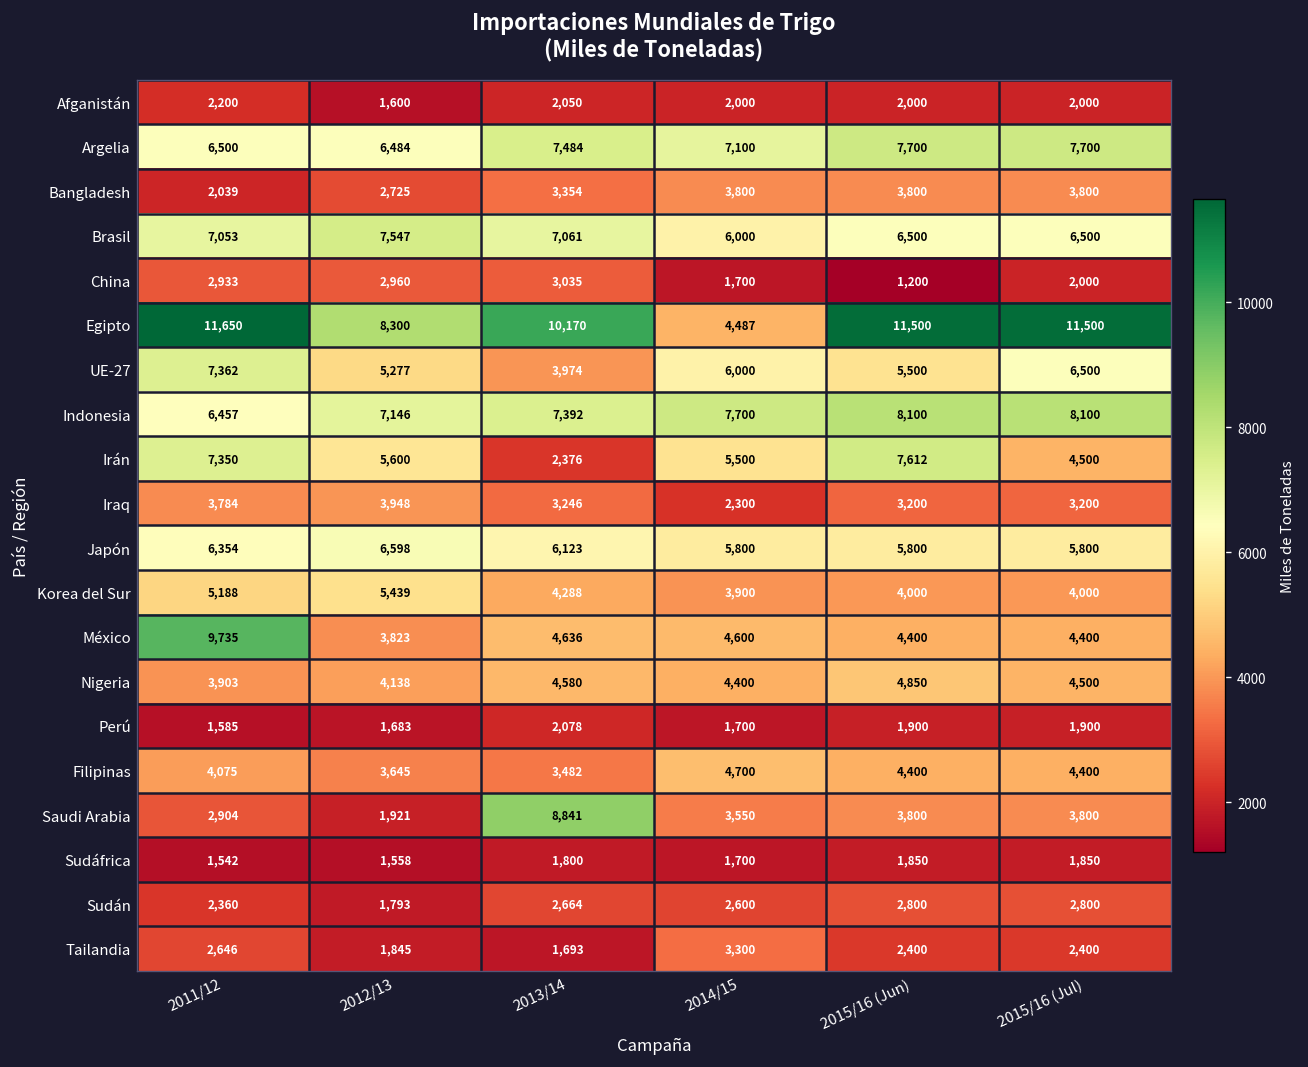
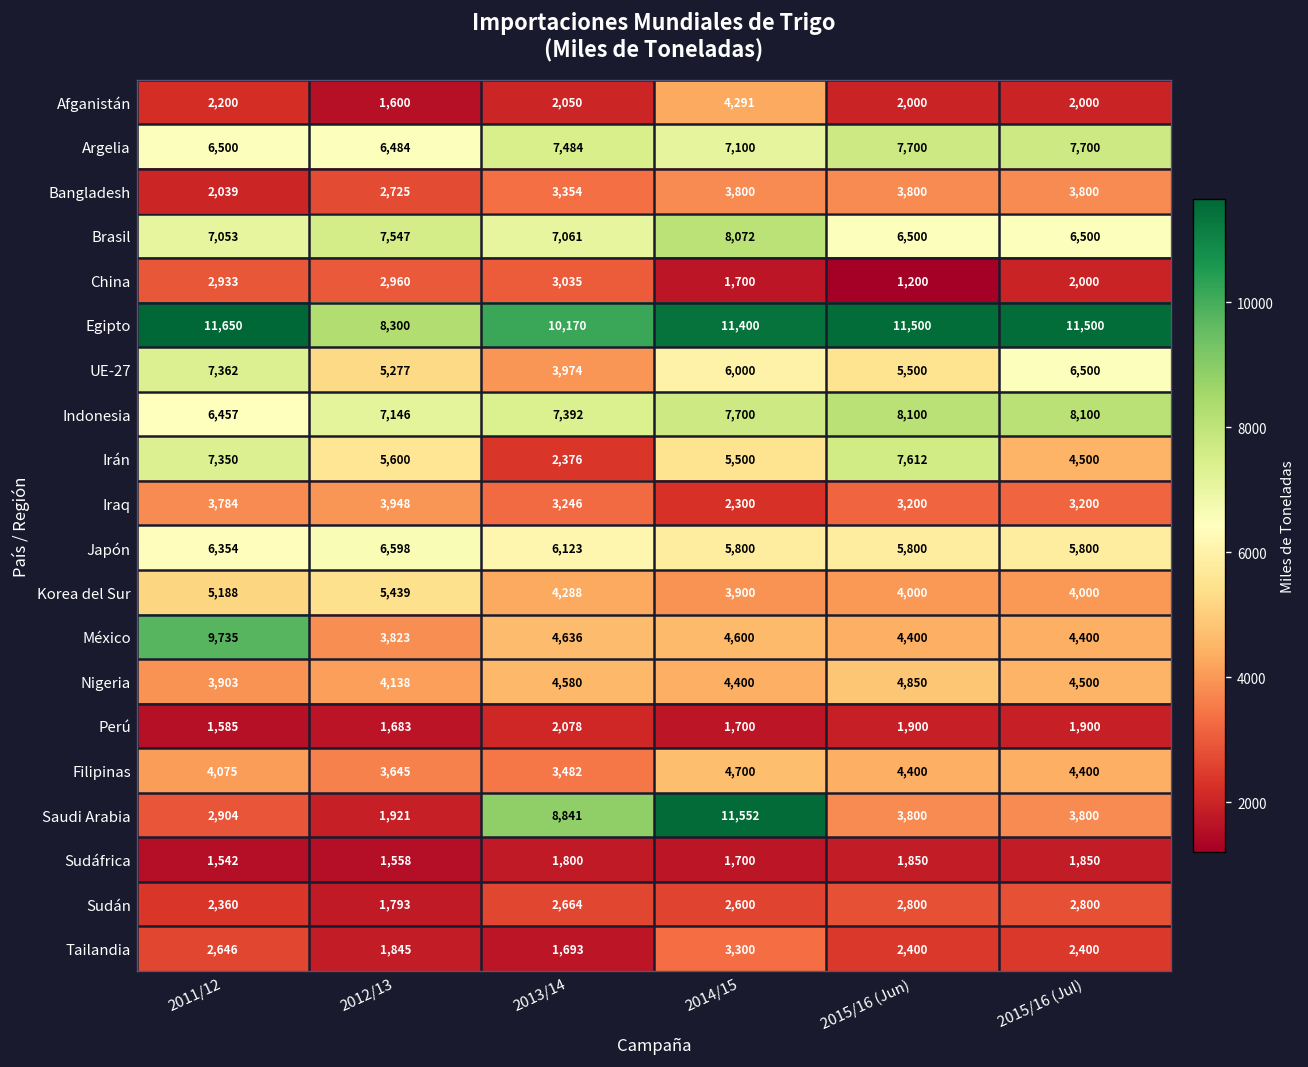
  {
    "Afganistán": {
      "2011/12": "2,200",
      "2012/13": "1,600",
      "2013/14": "2,050",
-     "2014/15": "2,000",
+     "2014/15": "4,291",
      "2015/16 (Jun)": "2,000",
      "2015/16 (Jul)": "2,000"
    },
    "Argelia": {
      "2011/12": "6,500",
      "2012/13": "6,484",
      "2013/14": "7,484",
      "2014/15": "7,100",
      "2015/16 (Jun)": "7,700",
      "2015/16 (Jul)": "7,700"
    },
    "Bangladesh": {
      "2011/12": "2,039",
      "2012/13": "2,725",
      "2013/14": "3,354",
      "2014/15": "3,800",
      "2015/16 (Jun)": "3,800",
      "2015/16 (Jul)": "3,800"
    },
    "Brasil": {
      "2011/12": "7,053",
      "2012/13": "7,547",
      "2013/14": "7,061",
-     "2014/15": "6,000",
+     "2014/15": "8,072",
      "2015/16 (Jun)": "6,500",
      "2015/16 (Jul)": "6,500"
    },
    "China": {
      "2011/12": "2,933",
      "2012/13": "2,960",
      "2013/14": "3,035",
      "2014/15": "1,700",
      "2015/16 (Jun)": "1,200",
      "2015/16 (Jul)": "2,000"
    },
    "Egipto": {
      "2011/12": "11,650",
      "2012/13": "8,300",
      "2013/14": "10,170",
-     "2014/15": "4,487",
+     "2014/15": "11,400",
      "2015/16 (Jun)": "11,500",
      "2015/16 (Jul)": "11,500"
    },
    "UE-27": {
      "2011/12": "7,362",
      "2012/13": "5,277",
      "2013/14": "3,974",
      "2014/15": "6,000",
      "2015/16 (Jun)": "5,500",
      "2015/16 (Jul)": "6,500"
    },
    "Indonesia": {
      "2011/12": "6,457",
      "2012/13": "7,146",
      "2013/14": "7,392",
      "2014/15": "7,700",
      "2015/16 (Jun)": "8,100",
      "2015/16 (Jul)": "8,100"
    },
    "Irán": {
      "2011/12": "7,350",
      "2012/13": "5,600",
      "2013/14": "2,376",
      "2014/15": "5,500",
      "2015/16 (Jun)": "7,612",
      "2015/16 (Jul)": "4,500"
    },
    "Iraq": {
      "2011/12": "3,784",
      "2012/13": "3,948",
      "2013/14": "3,246",
      "2014/15": "2,300",
      "2015/16 (Jun)": "3,200",
      "2015/16 (Jul)": "3,200"
    },
    "Japón": {
      "2011/12": "6,354",
      "2012/13": "6,598",
      "2013/14": "6,123",
      "2014/15": "5,800",
      "2015/16 (Jun)": "5,800",
      "2015/16 (Jul)": "5,800"
    },
    "Korea del Sur": {
      "2011/12": "5,188",
      "2012/13": "5,439",
      "2013/14": "4,288",
      "2014/15": "3,900",
      "2015/16 (Jun)": "4,000",
      "2015/16 (Jul)": "4,000"
    },
    "México": {
      "2011/12": "9,735",
      "2012/13": "3,823",
      "2013/14": "4,636",
      "2014/15": "4,600",
      "2015/16 (Jun)": "4,400",
      "2015/16 (Jul)": "4,400"
    },
    "Nigeria": {
      "2011/12": "3,903",
      "2012/13": "4,138",
      "2013/14": "4,580",
      "2014/15": "4,400",
      "2015/16 (Jun)": "4,850",
      "2015/16 (Jul)": "4,500"
    },
    "Perú": {
      "2011/12": "1,585",
      "2012/13": "1,683",
      "2013/14": "2,078",
      "2014/15": "1,700",
      "2015/16 (Jun)": "1,900",
      "2015/16 (Jul)": "1,900"
    },
    "Filipinas": {
      "2011/12": "4,075",
      "2012/13": "3,645",
      "2013/14": "3,482",
      "2014/15": "4,700",
      "2015/16 (Jun)": "4,400",
      "2015/16 (Jul)": "4,400"
    },
    "Saudi Arabia": {
      "2011/12": "2,904",
      "2012/13": "1,921",
      "2013/14": "8,841",
-     "2014/15": "3,550",
+     "2014/15": "11,552",
      "2015/16 (Jun)": "3,800",
      "2015/16 (Jul)": "3,800"
    },
    "Sudáfrica": {
      "2011/12": "1,542",
      "2012/13": "1,558",
      "2013/14": "1,800",
      "2014/15": "1,700",
      "2015/16 (Jun)": "1,850",
      "2015/16 (Jul)": "1,850"
    },
    "Sudán": {
      "2011/12": "2,360",
      "2012/13": "1,793",
      "2013/14": "2,664",
      "2014/15": "2,600",
      "2015/16 (Jun)": "2,800",
      "2015/16 (Jul)": "2,800"
    },
    "Tailandia": {
      "2011/12": "2,646",
      "2012/13": "1,845",
      "2013/14": "1,693",
      "2014/15": "3,300",
      "2015/16 (Jun)": "2,400",
      "2015/16 (Jul)": "2,400"
    }
  }
